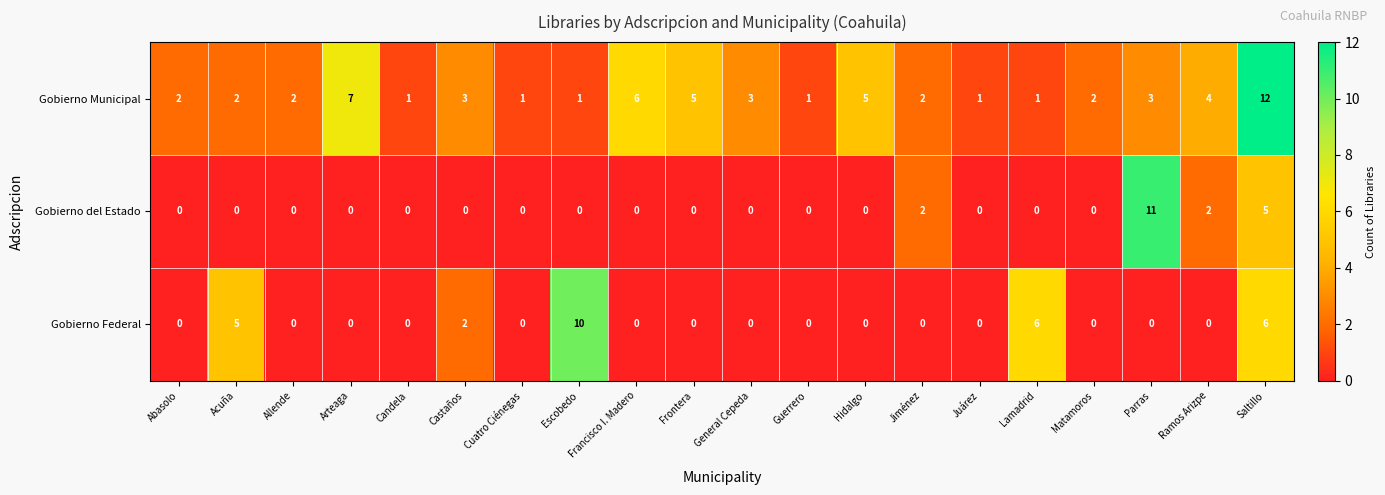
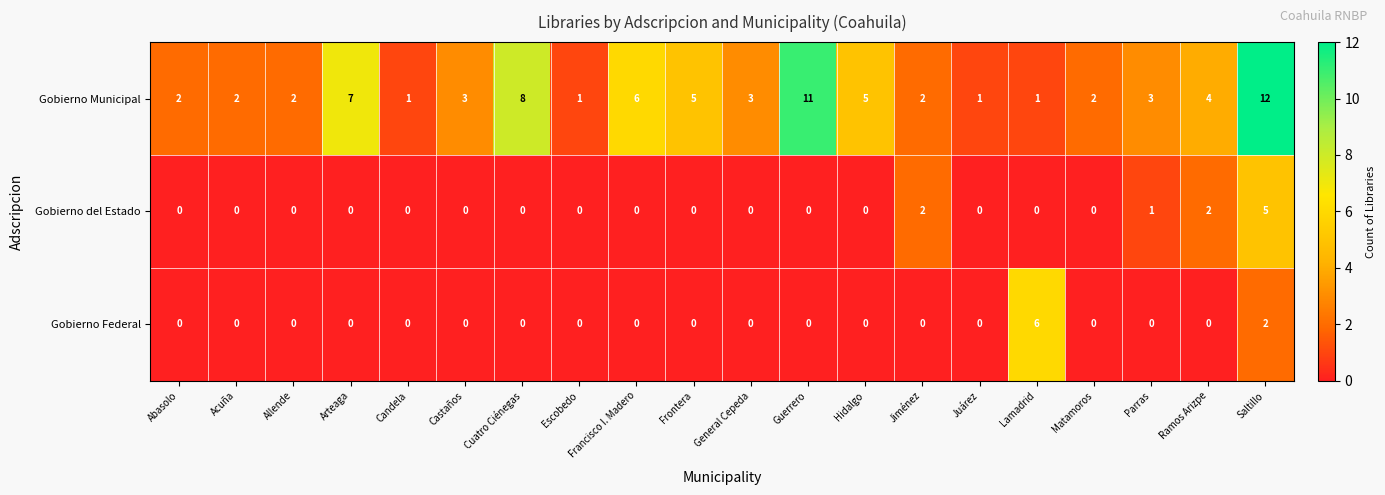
  {
    "Gobierno Municipal": {
      "Abasolo": 2,
      "Acuña": 2,
      "Allende": 2,
      "Arteaga": 7,
      "Candela": 1,
      "Castaños": 3,
-     "Cuatro Ciénegas": 1,
+     "Cuatro Ciénegas": 8,
      "Escobedo": 1,
      "Francisco I. Madero": 6,
      "Frontera": 5,
      "General Cepeda": 3,
-     "Guerrero": 1,
+     "Guerrero": 11,
      "Hidalgo": 5,
      "Jiménez": 2,
      "Juárez": 1,
      "Lamadrid": 1,
      "Matamoros": 2,
      "Parras": 3,
      "Ramos Arizpe": 4,
      "Saltillo": 12
    },
    "Gobierno del Estado": {
      "Abasolo": 0,
      "Acuña": 0,
      "Allende": 0,
      "Arteaga": 0,
      "Candela": 0,
      "Castaños": 0,
      "Cuatro Ciénegas": 0,
      "Escobedo": 0,
      "Francisco I. Madero": 0,
      "Frontera": 0,
      "General Cepeda": 0,
      "Guerrero": 0,
      "Hidalgo": 0,
      "Jiménez": 2,
      "Juárez": 0,
      "Lamadrid": 0,
      "Matamoros": 0,
-     "Parras": 11,
+     "Parras": 1,
      "Ramos Arizpe": 2,
      "Saltillo": 5
    },
    "Gobierno Federal": {
      "Abasolo": 0,
-     "Acuña": 5,
+     "Acuña": 0,
      "Allende": 0,
      "Arteaga": 0,
      "Candela": 0,
-     "Castaños": 2,
+     "Castaños": 0,
      "Cuatro Ciénegas": 0,
-     "Escobedo": 10,
+     "Escobedo": 0,
      "Francisco I. Madero": 0,
      "Frontera": 0,
      "General Cepeda": 0,
      "Guerrero": 0,
      "Hidalgo": 0,
      "Jiménez": 0,
      "Juárez": 0,
      "Lamadrid": 6,
      "Matamoros": 0,
      "Parras": 0,
      "Ramos Arizpe": 0,
-     "Saltillo": 6
+     "Saltillo": 2
    }
  }
